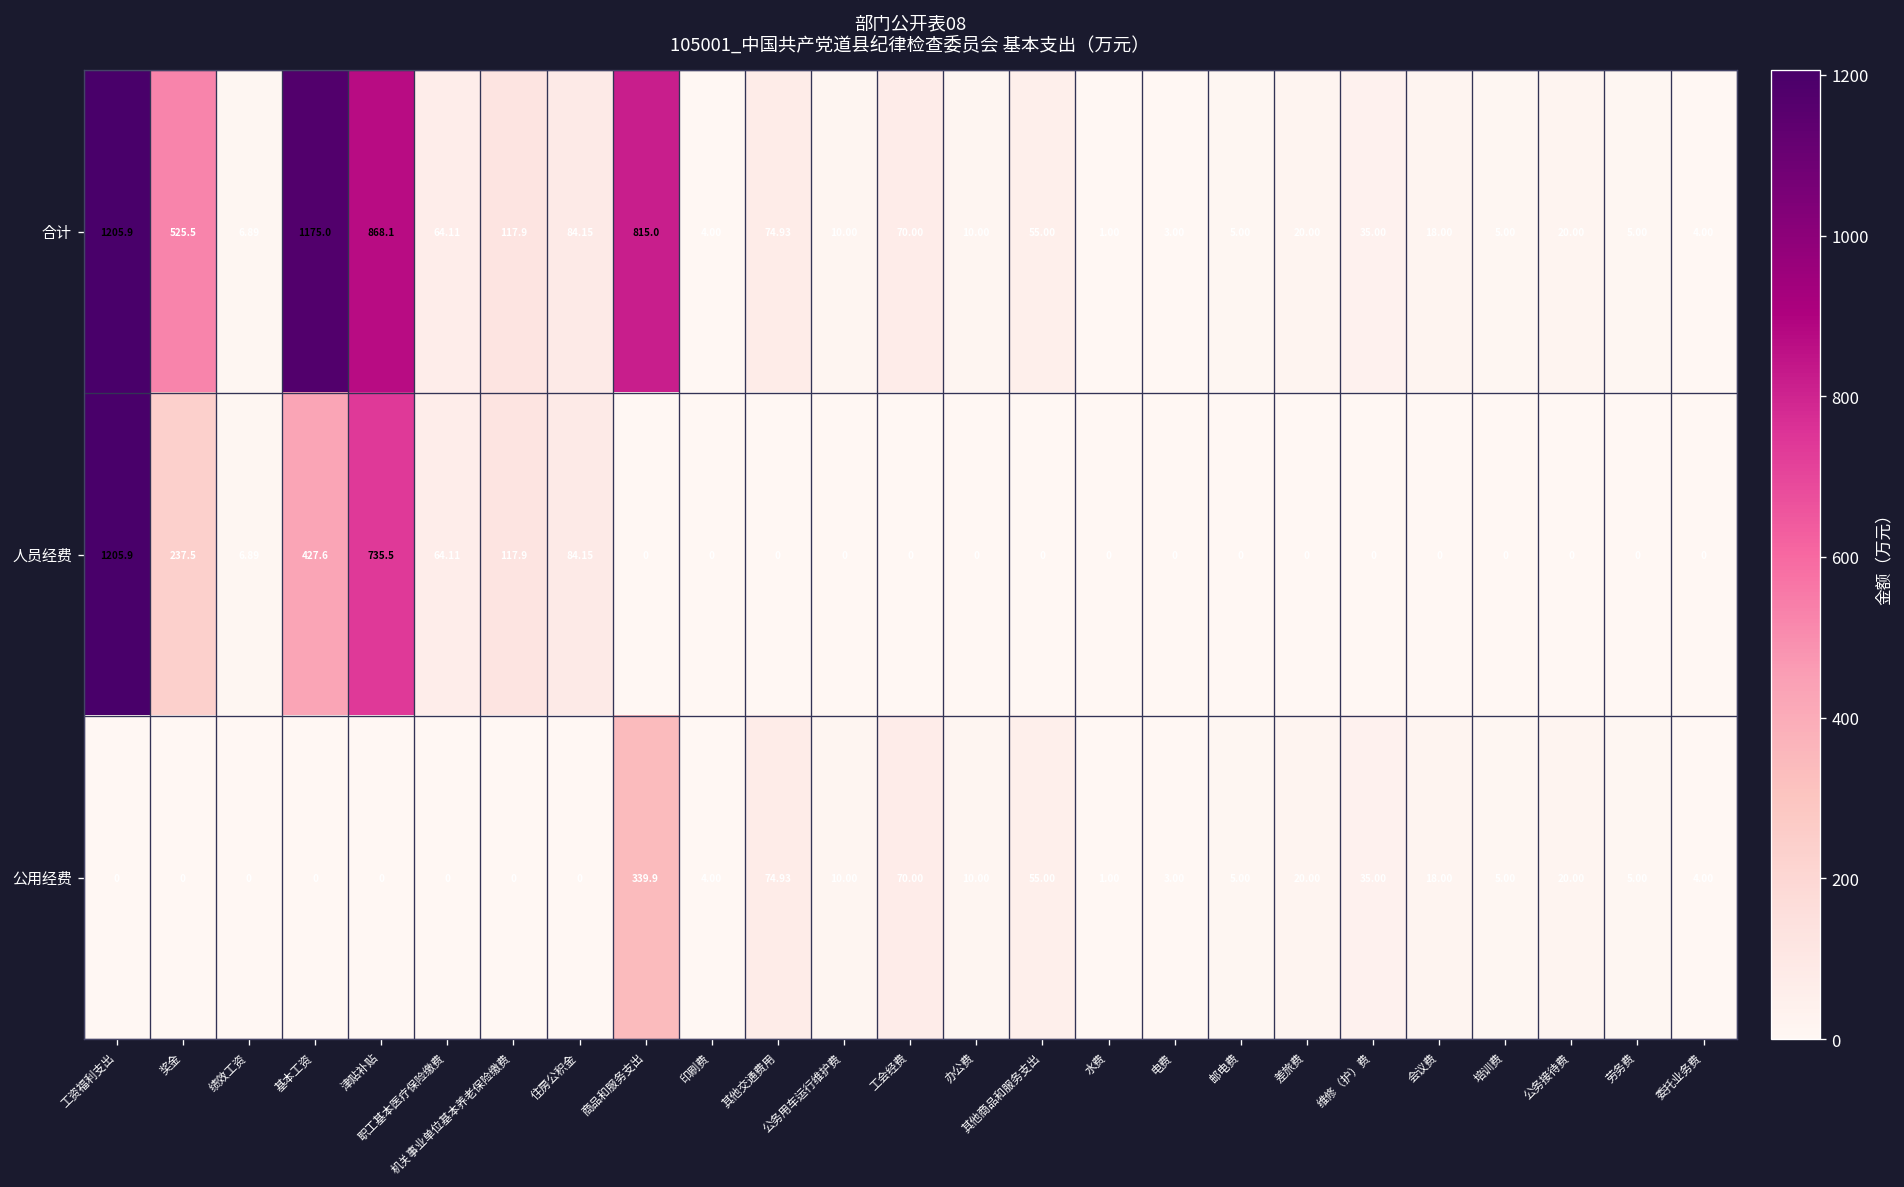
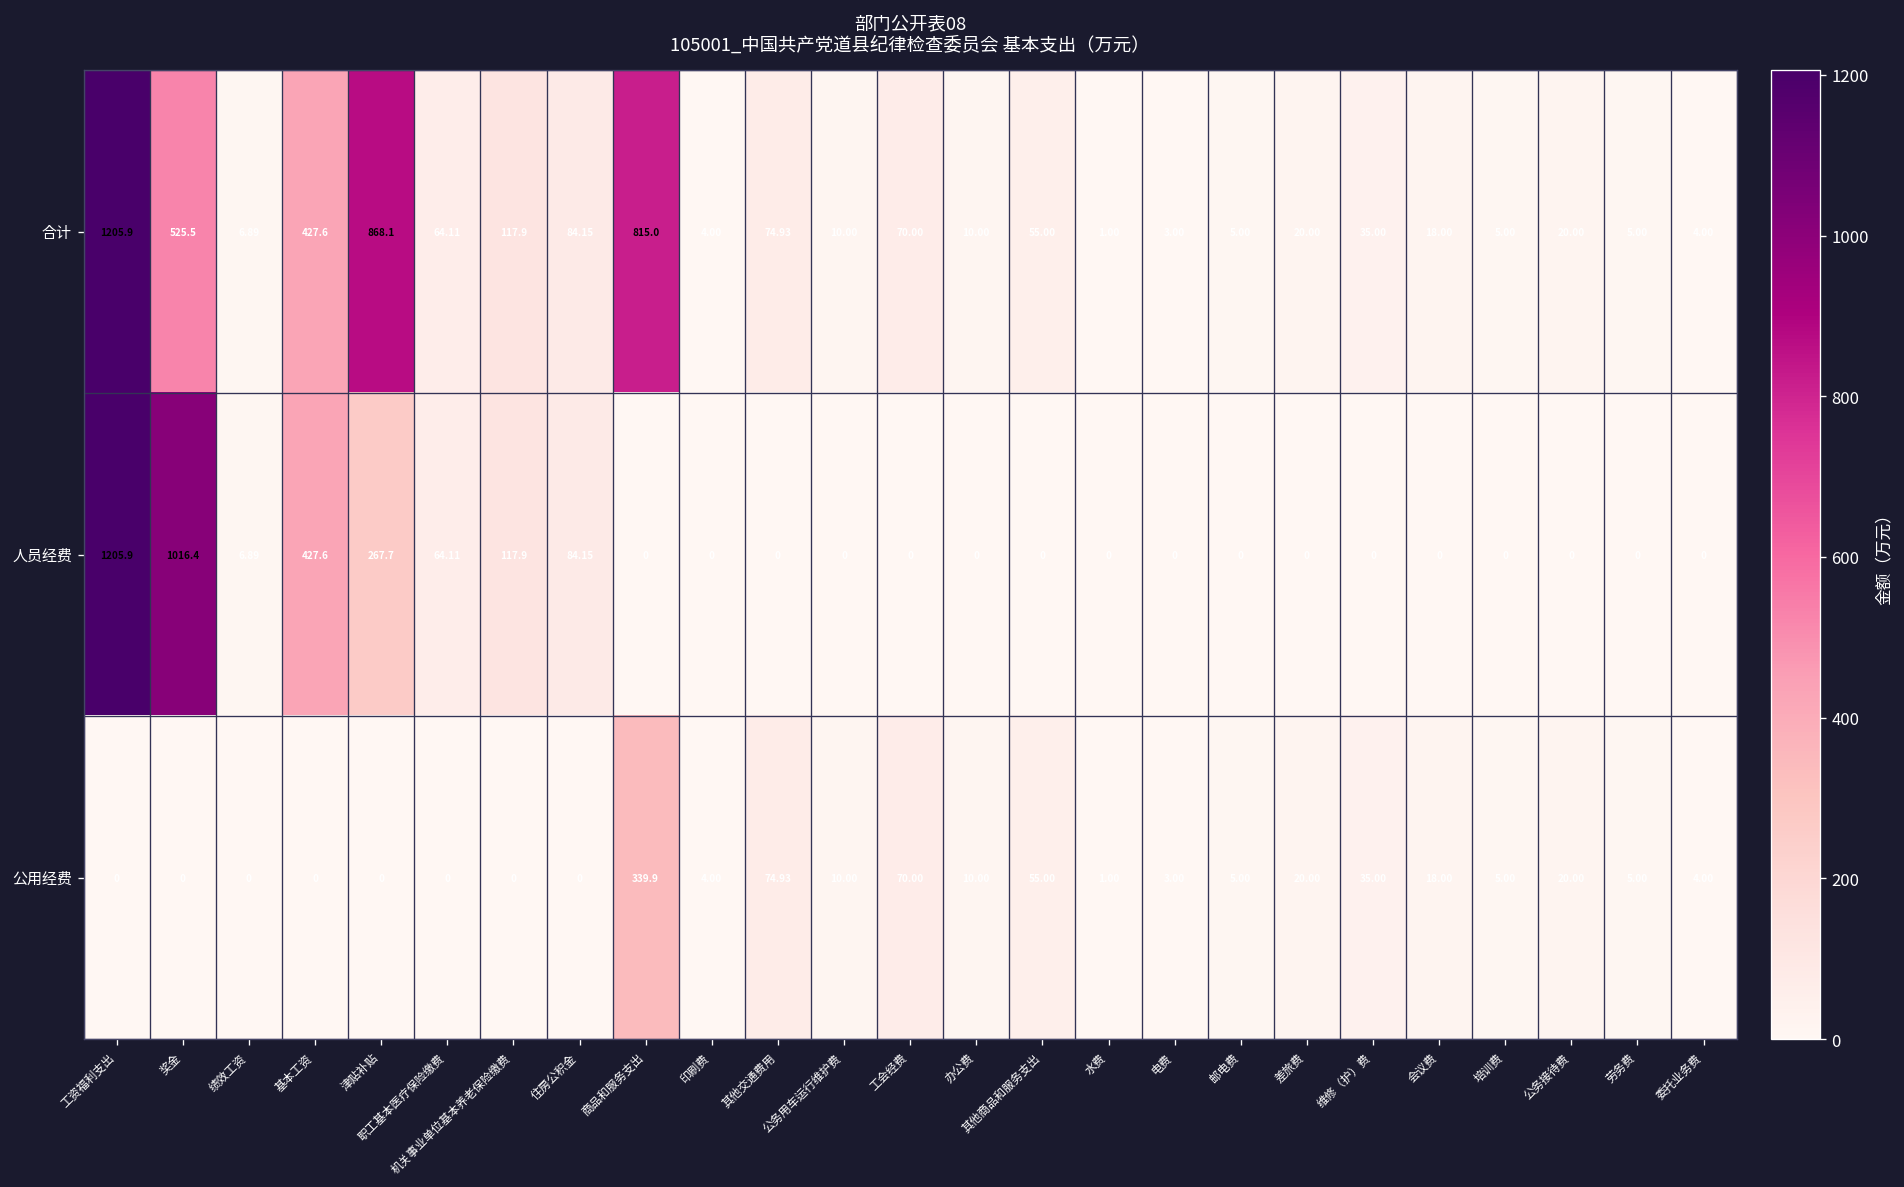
  {
    "合计": {
      "工资福利支出": 1205.9,
      "奖金": 525.5,
-     "基本工资": 1175.0,
+     "基本工资": 427.6,
      "津贴补贴": 868.1,
      "商品和服务支出": 815.0
    },
    "人员经费": {
      "工资福利支出": 1205.9,
-     "奖金": 237.5,
+     "奖金": 1016.4,
      "基本工资": 427.6,
-     "津贴补贴": 735.5
+     "津贴补贴": 267.7
    },
    "公用经费": {
      "商品和服务支出": 339.9
    }
  }
